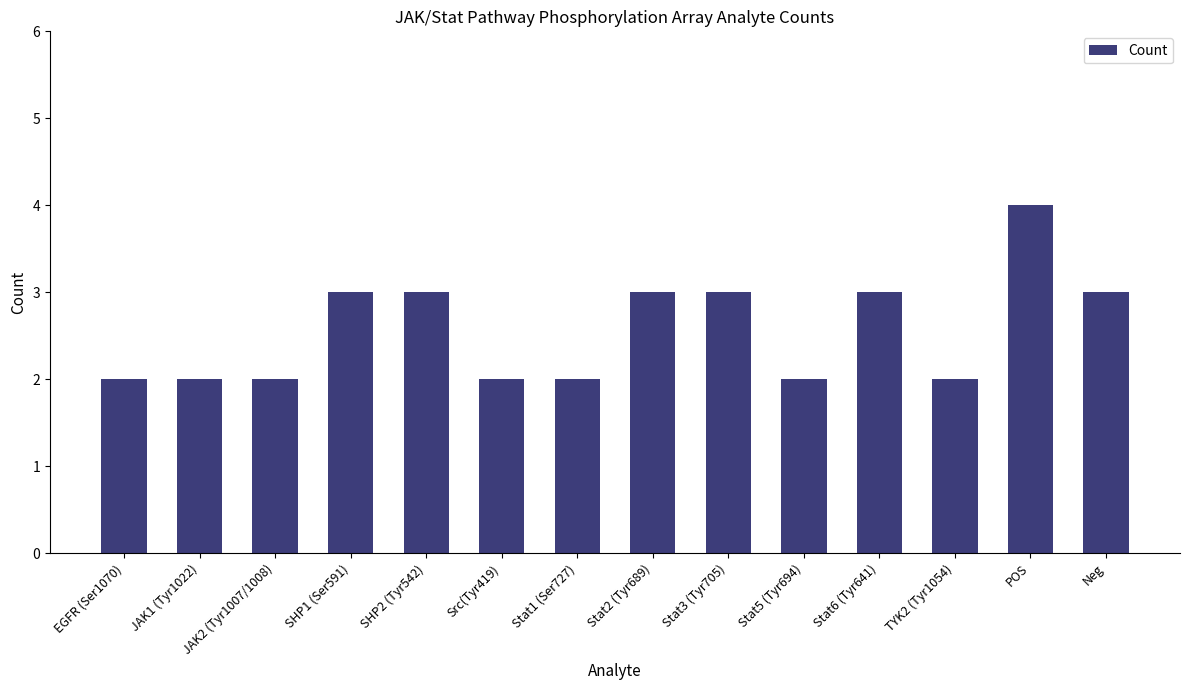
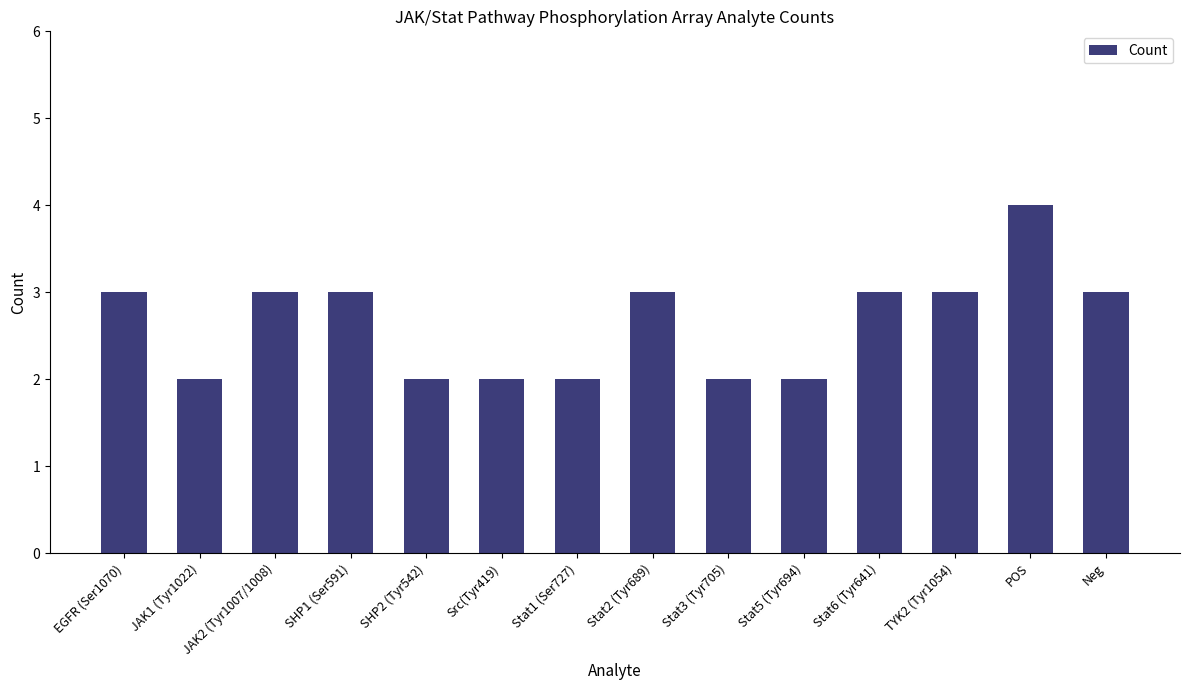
  {
-   "EGFR (Ser1070)": 2,
+   "EGFR (Ser1070)": 3,
    "JAK1 (Tyr1022)": 2,
-   "JAK2 (Tyr1007/1008)": 2,
+   "JAK2 (Tyr1007/1008)": 3,
    "SHP1 (Ser591)": 3,
-   "SHP2 (Tyr542)": 3,
+   "SHP2 (Tyr542)": 2,
    "Src(Tyr419)": 2,
    "Stat1 (Ser727)": 2,
    "Stat2 (Tyr689)": 3,
-   "Stat3 (Tyr705)": 3,
+   "Stat3 (Tyr705)": 2,
    "Stat5 (Tyr694)": 2,
    "Stat6 (Tyr641)": 3,
-   "TYK2 (Tyr1054)": 2,
+   "TYK2 (Tyr1054)": 3,
    "POS": 4,
    "Neg": 3
  }
